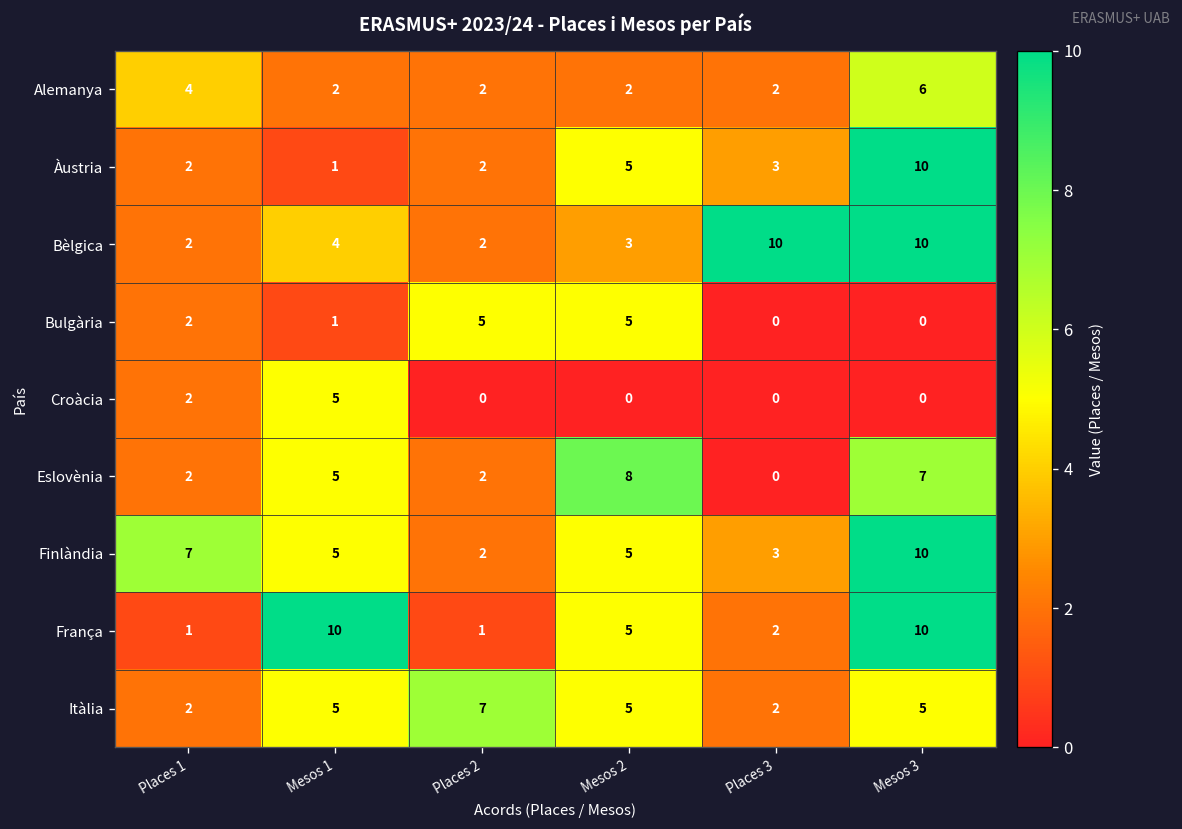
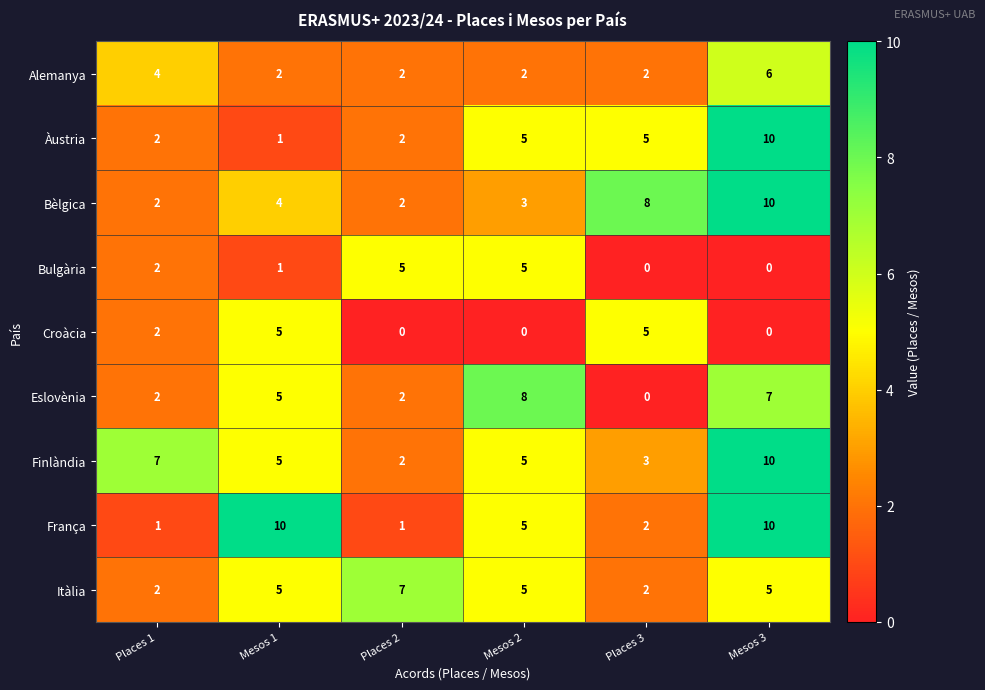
  {
    "Alemanya": {
      "Places 1": 4,
      "Mesos 1": 2,
      "Places 2": 2,
      "Mesos 2": 2,
      "Places 3": 2,
      "Mesos 3": 6
    },
    "Àustria": {
      "Places 1": 2,
      "Mesos 1": 1,
      "Places 2": 2,
      "Mesos 2": 5,
-     "Places 3": 3,
+     "Places 3": 5,
      "Mesos 3": 10
    },
    "Bèlgica": {
      "Places 1": 2,
      "Mesos 1": 4,
      "Places 2": 2,
      "Mesos 2": 3,
-     "Places 3": 10,
+     "Places 3": 8,
      "Mesos 3": 10
    },
    "Bulgària": {
      "Places 1": 2,
      "Mesos 1": 1,
      "Places 2": 5,
      "Mesos 2": 5,
      "Places 3": 0,
      "Mesos 3": 0
    },
    "Croàcia": {
      "Places 1": 2,
      "Mesos 1": 5,
      "Places 2": 0,
      "Mesos 2": 0,
-     "Places 3": 0,
+     "Places 3": 5,
      "Mesos 3": 0
    },
    "Eslovènia": {
      "Places 1": 2,
      "Mesos 1": 5,
      "Places 2": 2,
      "Mesos 2": 8,
      "Places 3": 0,
      "Mesos 3": 7
    },
    "Finlàndia": {
      "Places 1": 7,
      "Mesos 1": 5,
      "Places 2": 2,
      "Mesos 2": 5,
      "Places 3": 3,
      "Mesos 3": 10
    },
    "França": {
      "Places 1": 1,
      "Mesos 1": 10,
      "Places 2": 1,
      "Mesos 2": 5,
      "Places 3": 2,
      "Mesos 3": 10
    },
    "Itàlia": {
      "Places 1": 2,
      "Mesos 1": 5,
      "Places 2": 7,
      "Mesos 2": 5,
      "Places 3": 2,
      "Mesos 3": 5
    }
  }
